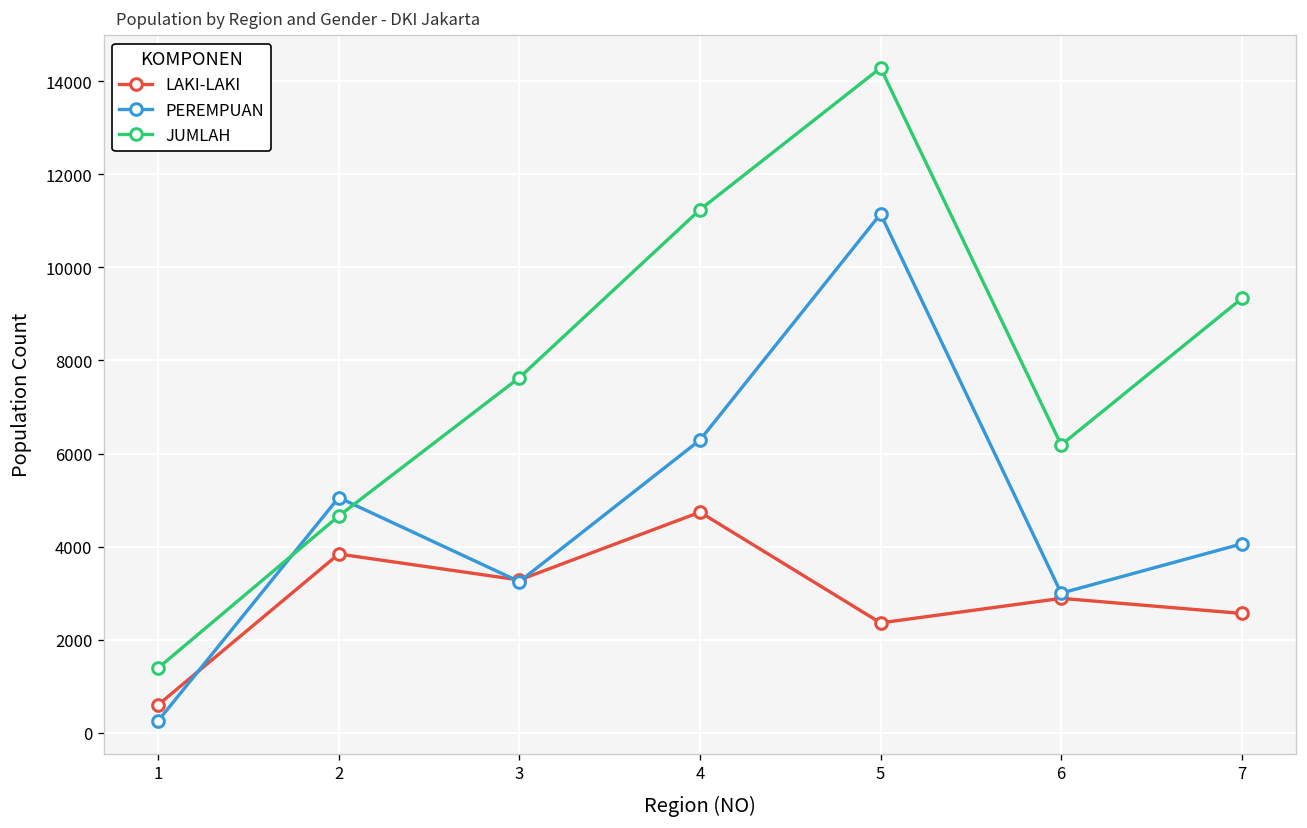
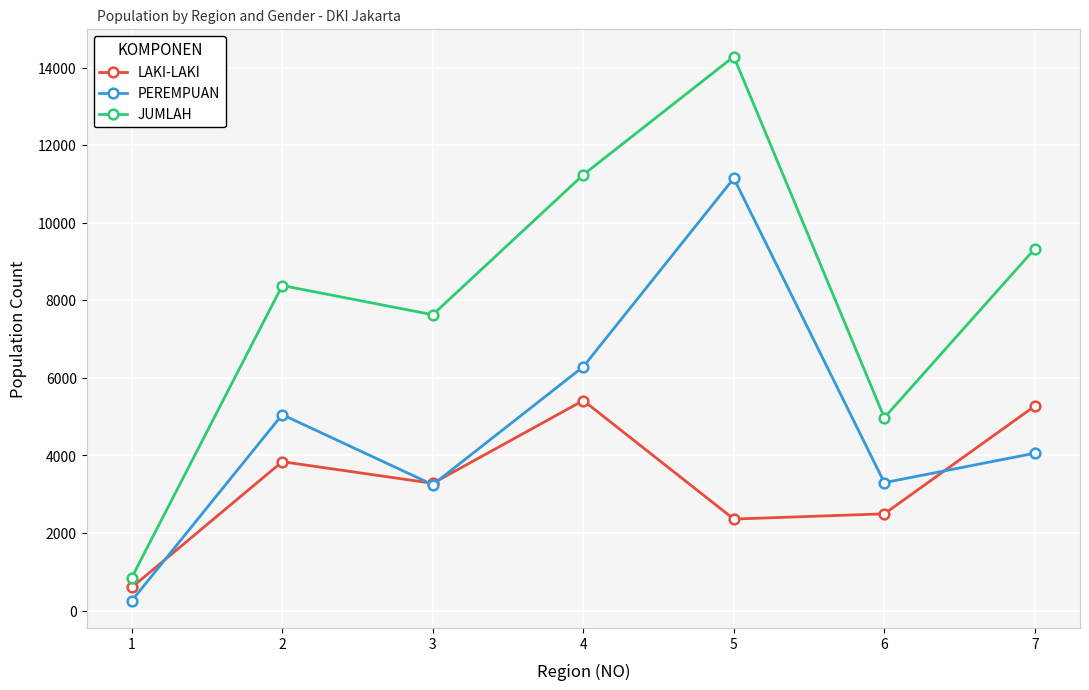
  {
    "LAKI-LAKI": {
      "1": 600,
      "2": 3800,
-     "4": 4700,
+     "4": 5400,
      "5": 2400,
-     "6": 2900,
-     "7": 2600
+     "6": 2500,
+     "7": 5300
    },
    "PEREMPUAN": {
      "1": 300,
      "2": 5100,
      "4": 6300,
      "5": 11200,
-     "6": 3000,
+     "6": 3300,
      "7": 4100
    },
    "JUMLAH": {
-     "1": 1400,
-     "2": 4700,
+     "1": 800,
+     "2": 8400,
      "3": 7600,
      "4": 11200,
      "5": 14300,
-     "6": 6200,
+     "6": 5000,
      "7": 9300
    }
  }
